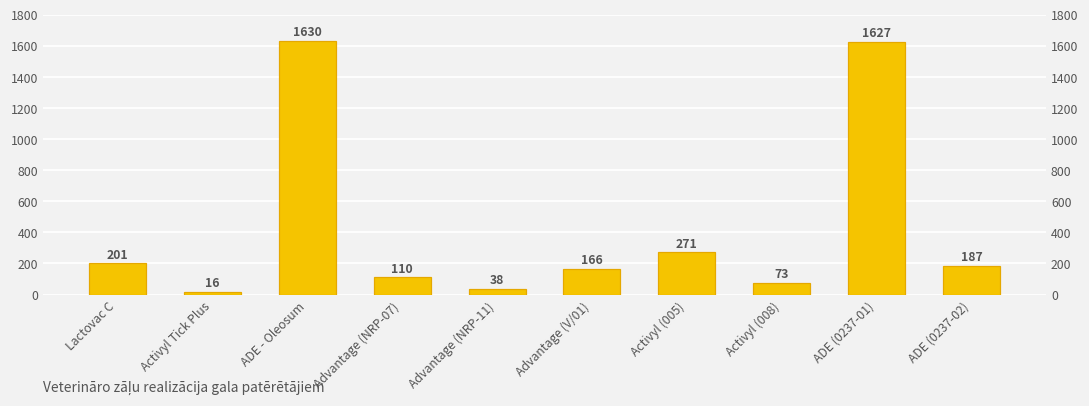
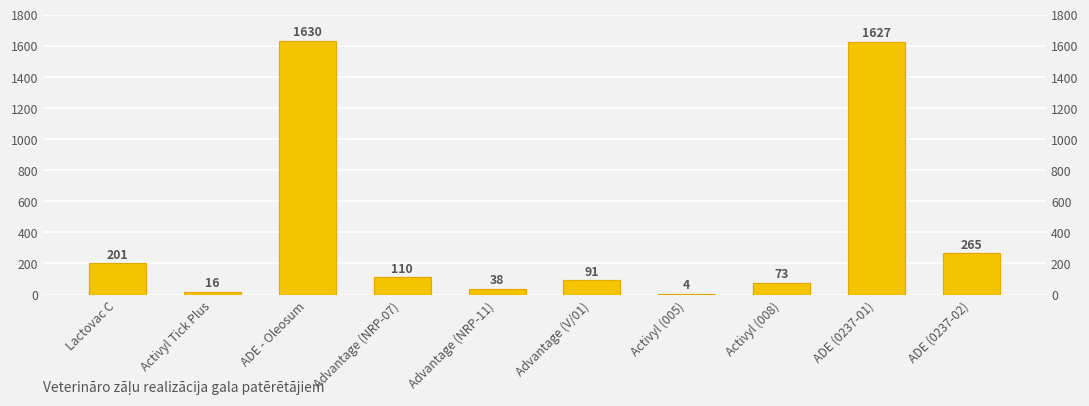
  {
    "Lactovac C": 201,
    "Activyl Tick Plus": 16,
    "ADE - Oleosum": 1630,
    "Advantage (NRP-07)": 110,
    "Advantage (NRP-11)": 38,
-   "Advantage (V/01)": 166,
-   "Activyl (005)": 271,
+   "Advantage (V/01)": 91,
+   "Activyl (005)": 4,
    "Activyl (008)": 73,
    "ADE (0237-01)": 1627,
-   "ADE (0237-02)": 187
+   "ADE (0237-02)": 265
  }
